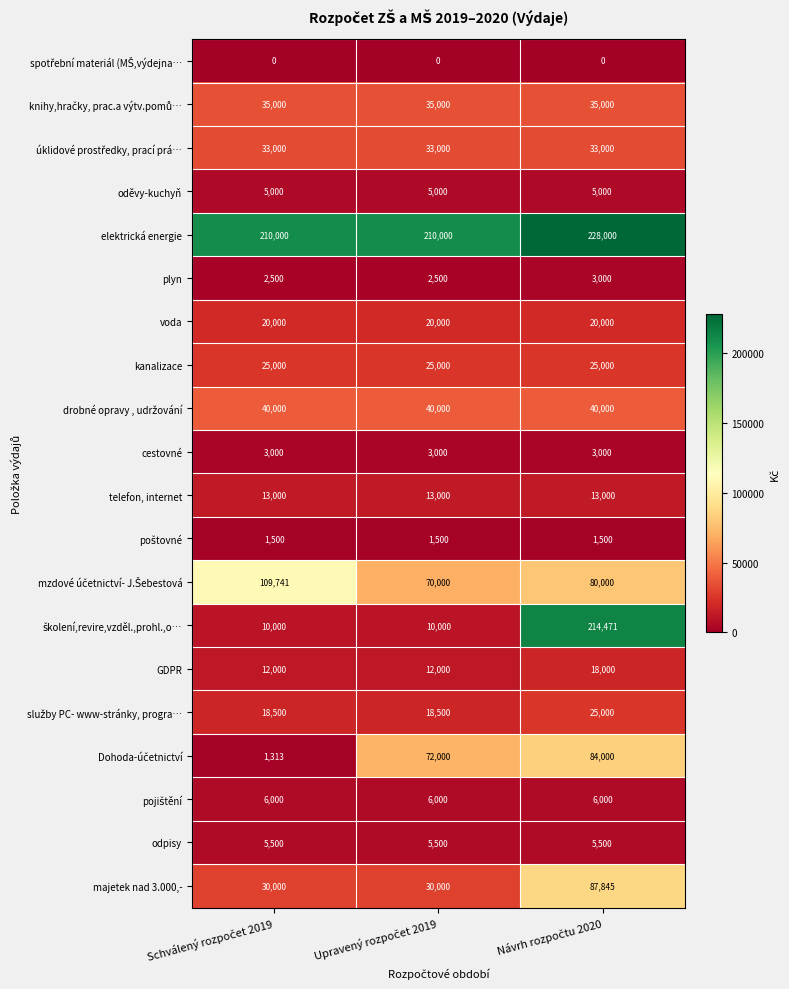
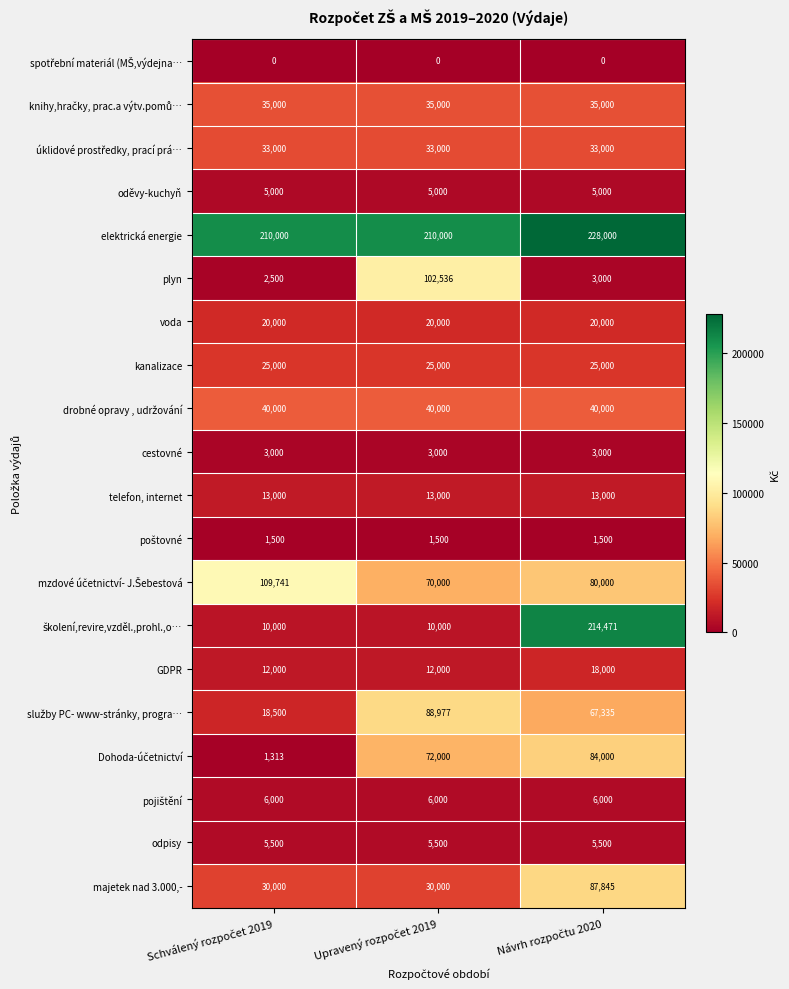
  {
    "spotřební materiál (MŠ,výdejna…": {
      "Schválený rozpočet 2019": "0",
      "Upravený rozpočet 2019": "0",
      "Návrh rozpočtu 2020": "0"
    },
    "knihy,hračky, prac.a výtv.pomů…": {
      "Schválený rozpočet 2019": "35,000",
      "Upravený rozpočet 2019": "35,000",
      "Návrh rozpočtu 2020": "35,000"
    },
    "úklidové prostředky, prací prá…": {
      "Schválený rozpočet 2019": "33,000",
      "Upravený rozpočet 2019": "33,000",
      "Návrh rozpočtu 2020": "33,000"
    },
    "oděvy-kuchyň": {
      "Schválený rozpočet 2019": "5,000",
      "Upravený rozpočet 2019": "5,000",
      "Návrh rozpočtu 2020": "5,000"
    },
    "elektrická energie": {
      "Schválený rozpočet 2019": "210,000",
      "Upravený rozpočet 2019": "210,000",
      "Návrh rozpočtu 2020": "228,000"
    },
    "plyn": {
      "Schválený rozpočet 2019": "2,500",
-     "Upravený rozpočet 2019": "2,500",
+     "Upravený rozpočet 2019": "102,536",
      "Návrh rozpočtu 2020": "3,000"
    },
    "voda": {
      "Schválený rozpočet 2019": "20,000",
      "Upravený rozpočet 2019": "20,000",
      "Návrh rozpočtu 2020": "20,000"
    },
    "kanalizace": {
      "Schválený rozpočet 2019": "25,000",
      "Upravený rozpočet 2019": "25,000",
      "Návrh rozpočtu 2020": "25,000"
    },
    "drobné opravy , udržování": {
      "Schválený rozpočet 2019": "40,000",
      "Upravený rozpočet 2019": "40,000",
      "Návrh rozpočtu 2020": "40,000"
    },
    "cestovné": {
      "Schválený rozpočet 2019": "3,000",
      "Upravený rozpočet 2019": "3,000",
      "Návrh rozpočtu 2020": "3,000"
    },
    "telefon, internet": {
      "Schválený rozpočet 2019": "13,000",
      "Upravený rozpočet 2019": "13,000",
      "Návrh rozpočtu 2020": "13,000"
    },
    "poštovné": {
      "Schválený rozpočet 2019": "1,500",
      "Upravený rozpočet 2019": "1,500",
      "Návrh rozpočtu 2020": "1,500"
    },
    "mzdové účetnictví- J.Šebestová": {
      "Schválený rozpočet 2019": "109,741",
      "Upravený rozpočet 2019": "70,000",
      "Návrh rozpočtu 2020": "80,000"
    },
    "školení,revire,vzděl.,prohl.,o…": {
      "Schválený rozpočet 2019": "10,000",
      "Upravený rozpočet 2019": "10,000",
      "Návrh rozpočtu 2020": "214,471"
    },
    "GDPR": {
      "Schválený rozpočet 2019": "12,000",
      "Upravený rozpočet 2019": "12,000",
      "Návrh rozpočtu 2020": "18,000"
    },
    "služby PC- www-stránky, progra…": {
      "Schválený rozpočet 2019": "18,500",
-     "Upravený rozpočet 2019": "18,500",
-     "Návrh rozpočtu 2020": "25,000"
+     "Upravený rozpočet 2019": "88,977",
+     "Návrh rozpočtu 2020": "67,335"
    },
    "Dohoda-účetnictví": {
      "Schválený rozpočet 2019": "1,313",
      "Upravený rozpočet 2019": "72,000",
      "Návrh rozpočtu 2020": "84,000"
    },
    "pojištění": {
      "Schválený rozpočet 2019": "6,000",
      "Upravený rozpočet 2019": "6,000",
      "Návrh rozpočtu 2020": "6,000"
    },
    "odpisy": {
      "Schválený rozpočet 2019": "5,500",
      "Upravený rozpočet 2019": "5,500",
      "Návrh rozpočtu 2020": "5,500"
    },
    "majetek nad 3.000,-": {
      "Schválený rozpočet 2019": "30,000",
      "Upravený rozpočet 2019": "30,000",
      "Návrh rozpočtu 2020": "87,845"
    }
  }
